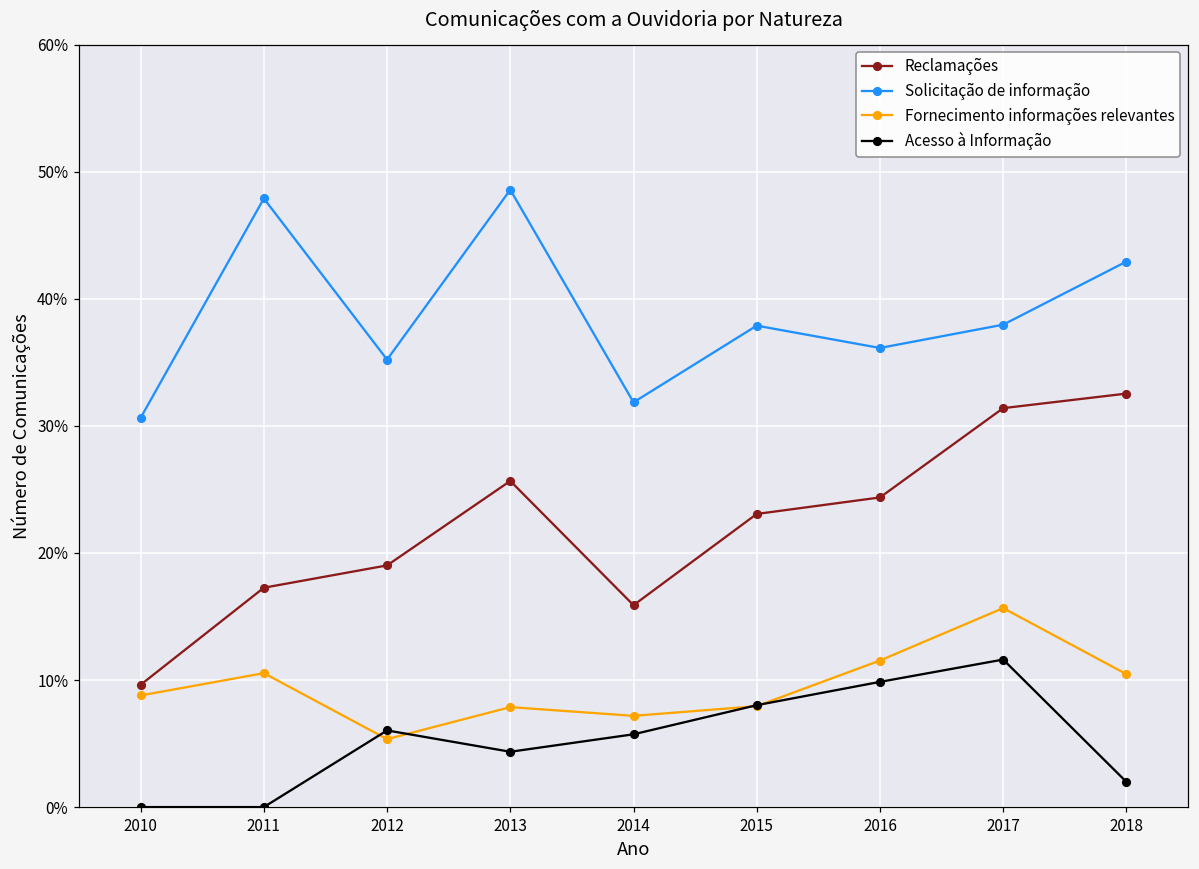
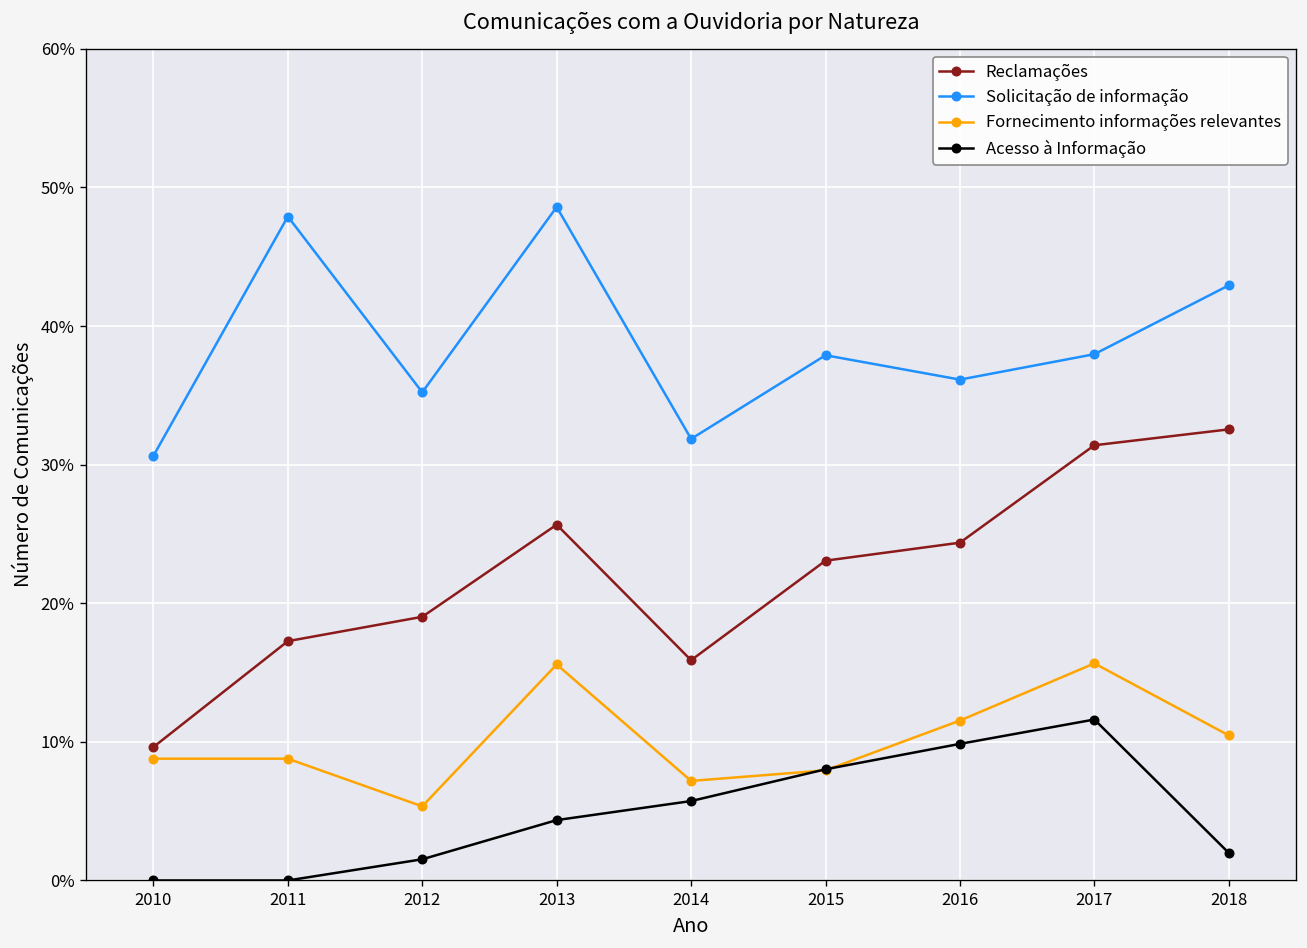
  {
    "Reclamações": {
      "2010": "9.6%",
      "2011": "17.3%",
      "2012": "19.0%",
      "2013": "25.7%",
      "2014": "15.9%",
      "2015": "23.1%",
      "2016": "24.4%",
      "2017": "31.4%",
      "2018": "32.5%"
    },
    "Solicitação de informação": {
      "2010": "30.6%",
      "2011": "47.9%",
      "2012": "35.2%",
      "2013": "48.6%",
      "2014": "31.9%",
      "2015": "37.9%",
      "2016": "36.1%",
      "2017": "38.0%",
      "2018": "42.9%"
    },
    "Fornecimento informações relevantes": {
      "2010": "8.8%",
-     "2011": "10.5%",
+     "2011": "8.8%",
      "2012": "5.3%",
-     "2013": "7.9%",
+     "2013": "15.6%",
      "2014": "7.2%",
      "2016": "11.5%",
      "2017": "15.7%",
      "2018": "10.5%"
    },
    "Acesso à Informação": {
      "2010": "0.0%",
      "2011": "0.0%",
-     "2012": "6.0%",
+     "2012": "1.5%",
      "2013": "4.4%",
      "2014": "5.7%",
      "2016": "9.9%",
      "2017": "11.6%",
      "2018": "2.0%"
    }
  }
